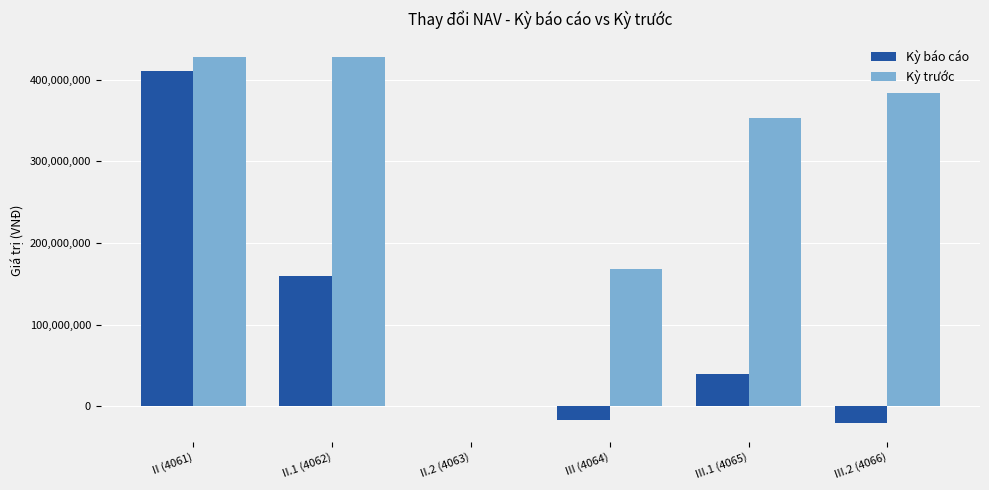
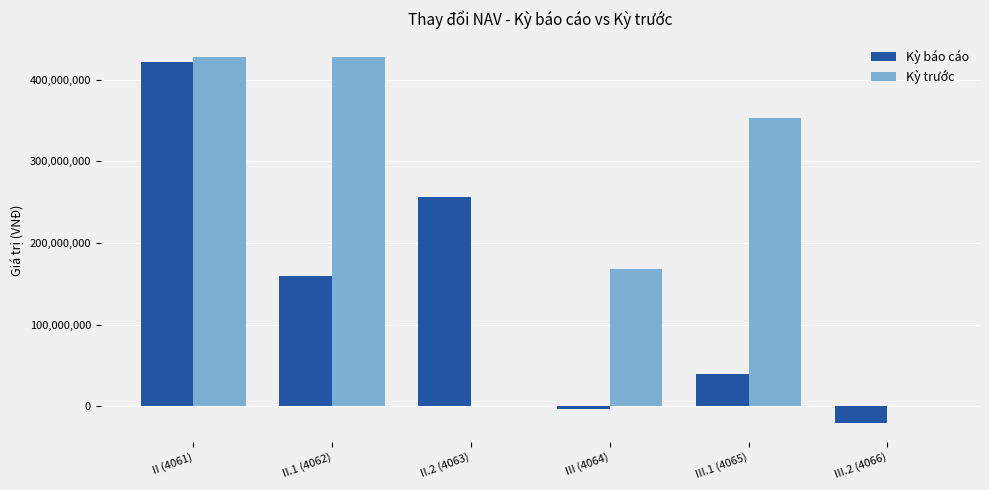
  {
    "Kỳ báo cáo": {
-     "II (4061)": "410,000,000",
+     "II (4061)": "420,000,000",
      "II.1 (4062)": "160,000,000",
-     "II.2 (4063)": "0",
-     "III (4064)": "-20,000,000",
+     "II.2 (4063)": "260,000,000",
+     "III (4064)": "0",
      "III.1 (4065)": "40,000,000",
      "III.2 (4066)": "-20,000,000"
    },
    "Kỳ trước": {
      "II (4061)": "430,000,000",
      "II.1 (4062)": "430,000,000",
      "II.2 (4063)": "0",
      "III (4064)": "170,000,000",
      "III.1 (4065)": "350,000,000",
-     "III.2 (4066)": "380,000,000"
+     "III.2 (4066)": "0"
    }
  }
